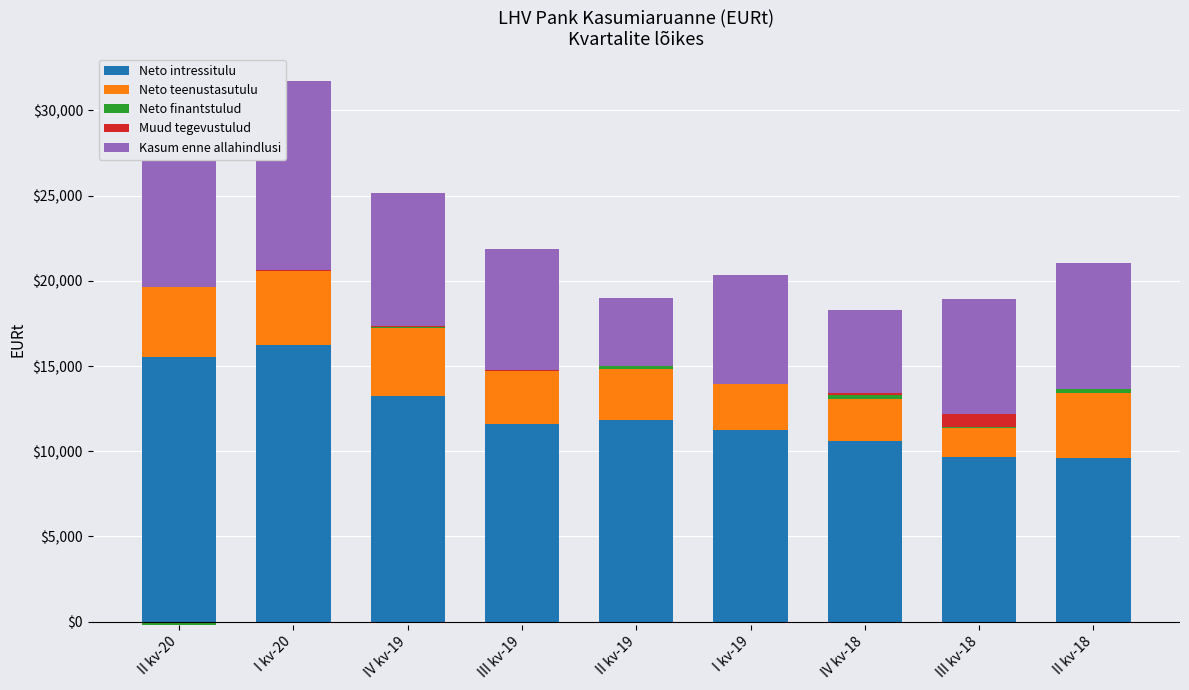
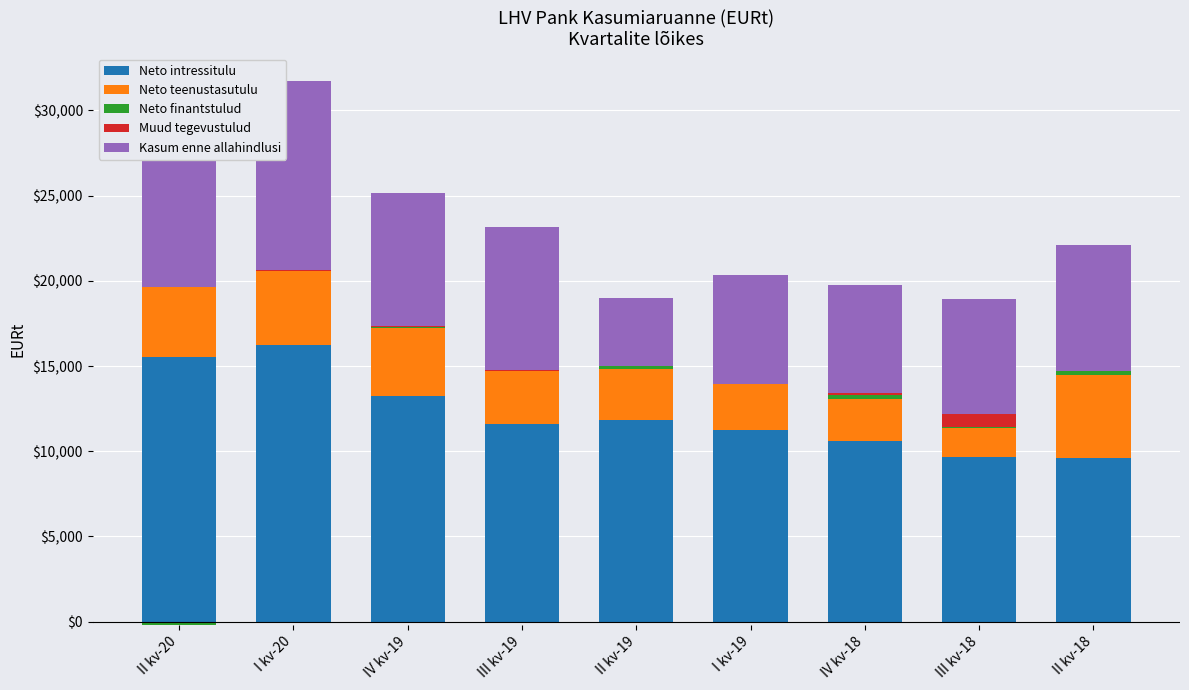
  {
    "Neto teenustasutulu": {
      "II kv-20": "$4,100",
      "I kv-20": "$4,300",
      "IV kv-19": "$4,000",
      "III kv-19": "$3,100",
      "II kv-19": "$3,000",
      "I kv-19": "$2,700",
      "IV kv-18": "$2,500",
      "III kv-18": "$1,700",
-     "II kv-18": "$3,800"
+     "II kv-18": "$4,800"
    },
    "Muud tegevustulud": {
      "I kv-19": "$0",
      "III kv-18": "$800"
    },
    "Kasum enne allahindlusi": {
      "I kv-20": "$11,100",
      "IV kv-19": "$7,800",
-     "III kv-19": "$7,100",
+     "III kv-19": "$8,400",
      "II kv-19": "$4,000",
      "I kv-19": "$6,400",
-     "IV kv-18": "$4,900",
+     "IV kv-18": "$6,400",
      "III kv-18": "$6,700",
      "II kv-18": "$7,400"
    }
  }
